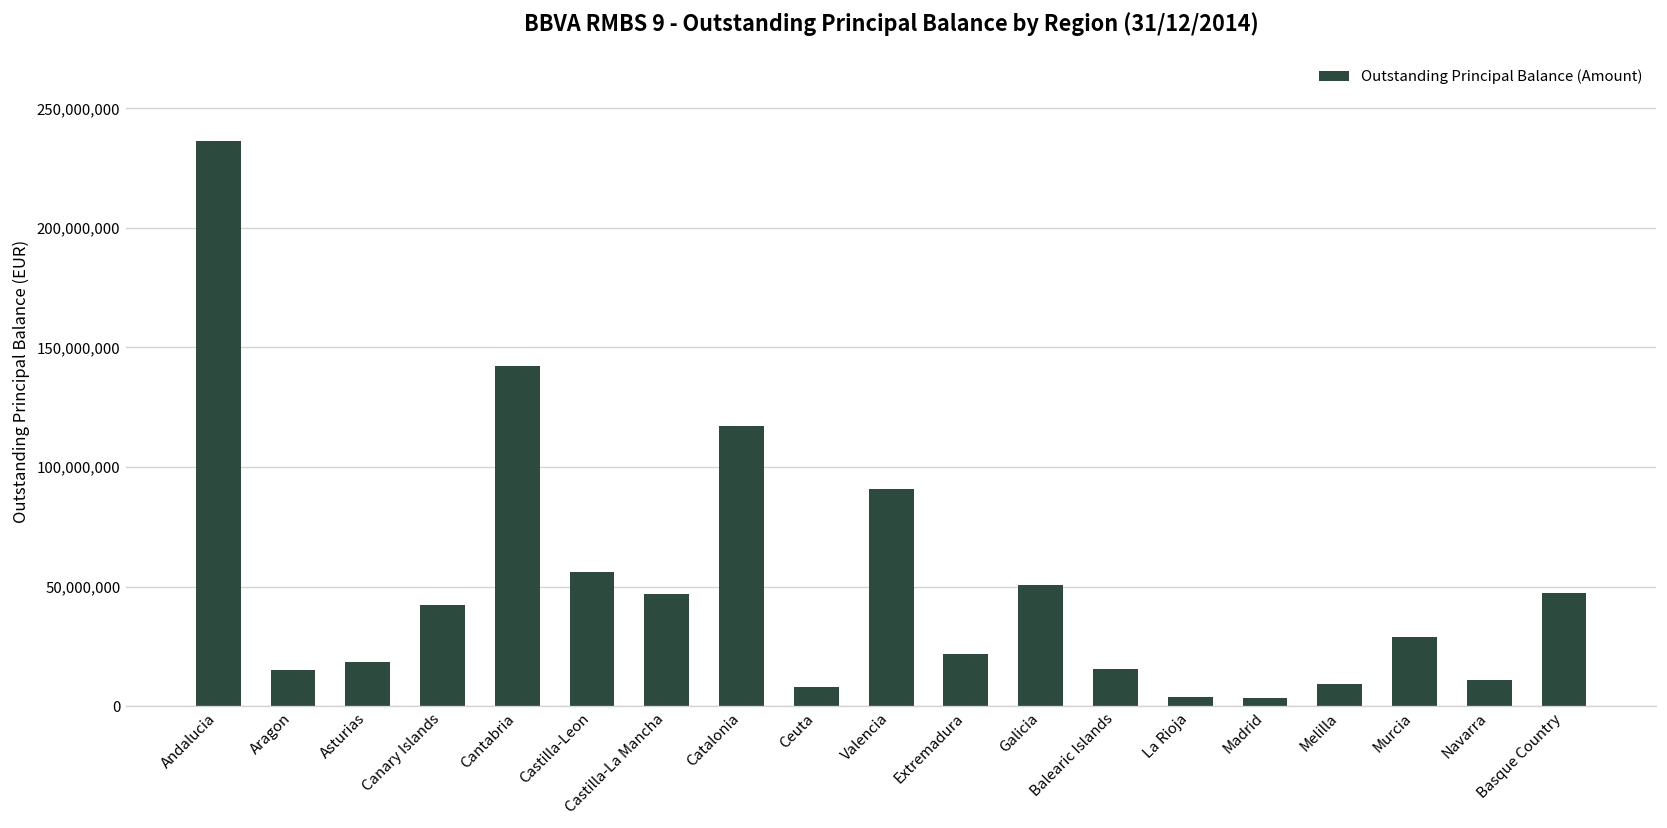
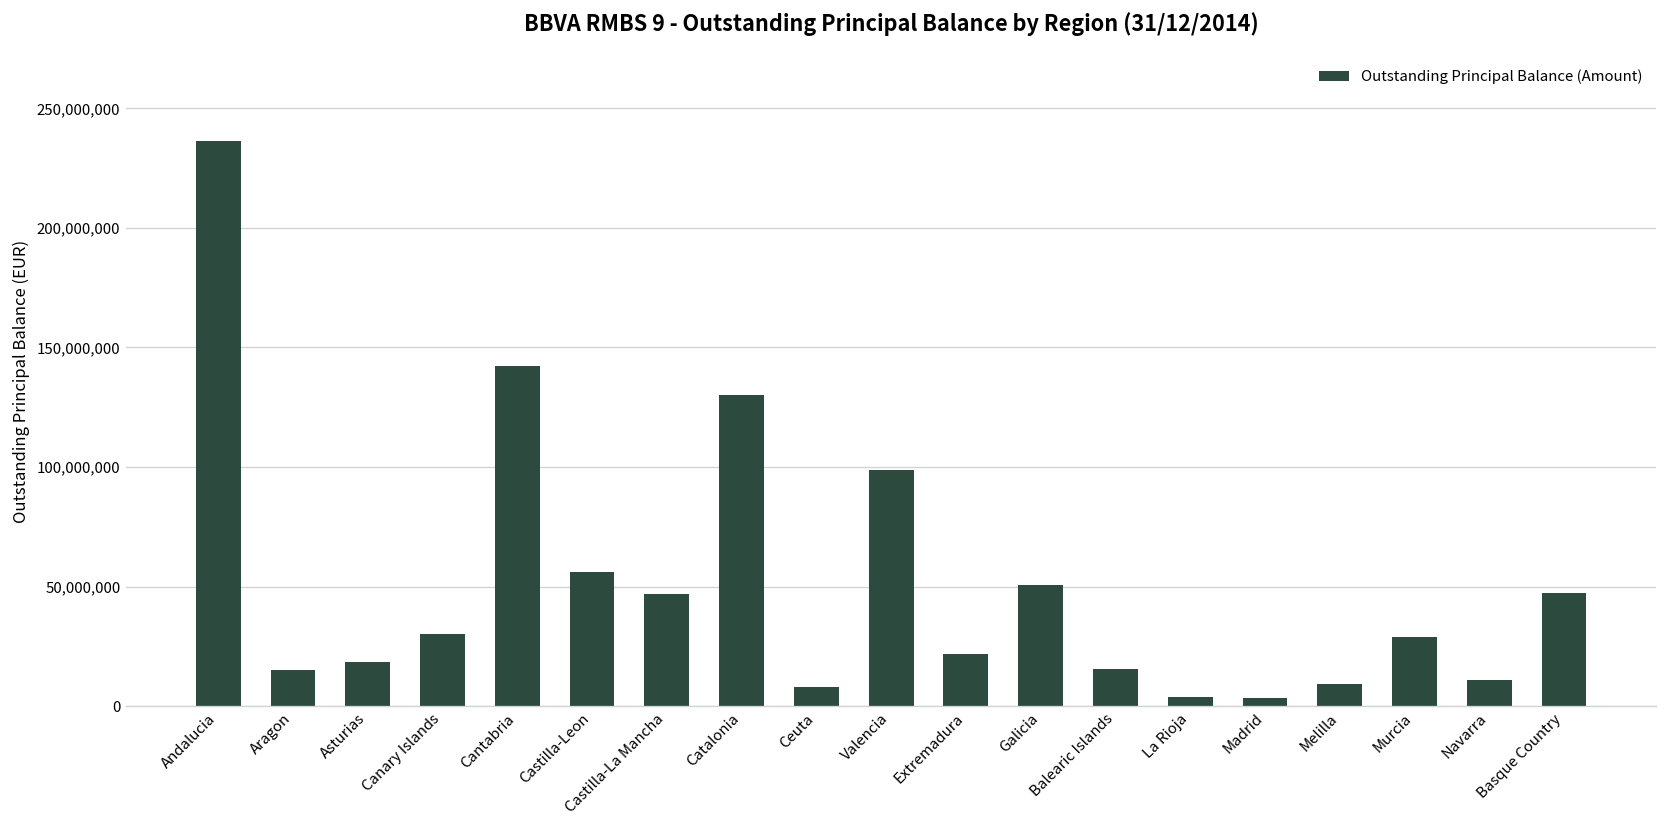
  {
    "Andalucia": "236,000,000",
    "Aragon": "15,000,000",
    "Asturias": "18,000,000",
-   "Canary Islands": "42,000,000",
+   "Canary Islands": "30,000,000",
    "Cantabria": "142,000,000",
    "Castilla-Leon": "56,000,000",
    "Castilla-La Mancha": "47,000,000",
-   "Catalonia": "117,000,000",
+   "Catalonia": "130,000,000",
    "Ceuta": "8,000,000",
-   "Valencia": "91,000,000",
+   "Valencia": "99,000,000",
    "Extremadura": "22,000,000",
    "Galicia": "51,000,000",
    "Balearic Islands": "16,000,000",
    "La Rioja": "4,000,000",
    "Madrid": "3,000,000",
    "Melilla": "9,000,000",
    "Murcia": "29,000,000",
    "Navarra": "11,000,000",
    "Basque Country": "47,000,000"
  }
